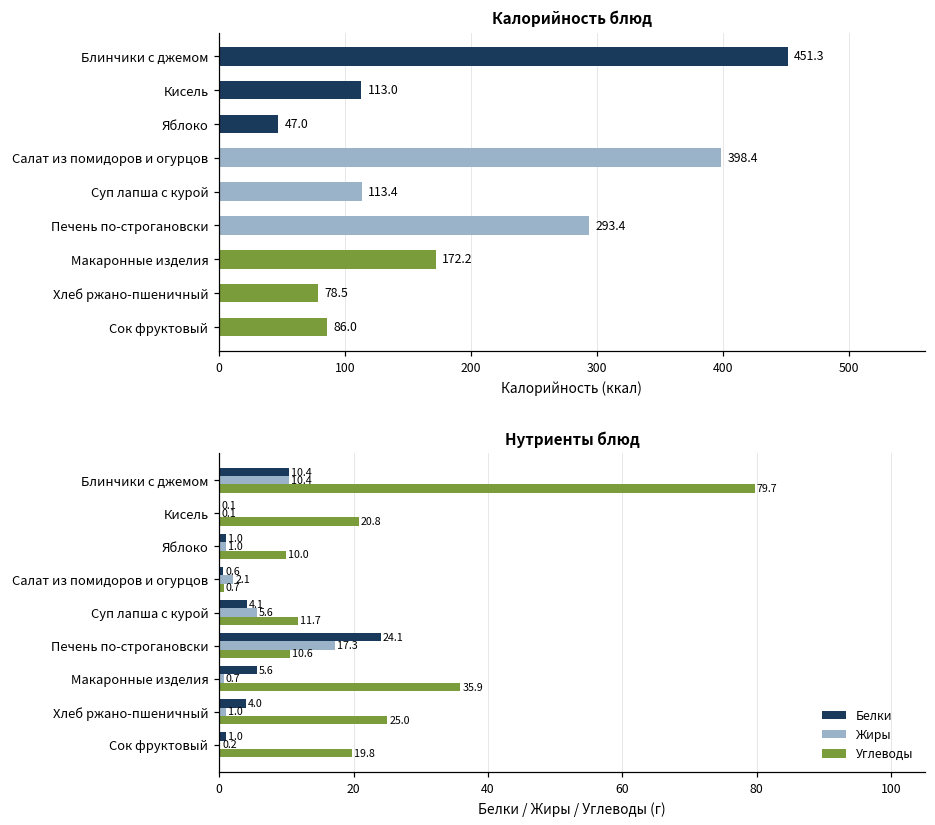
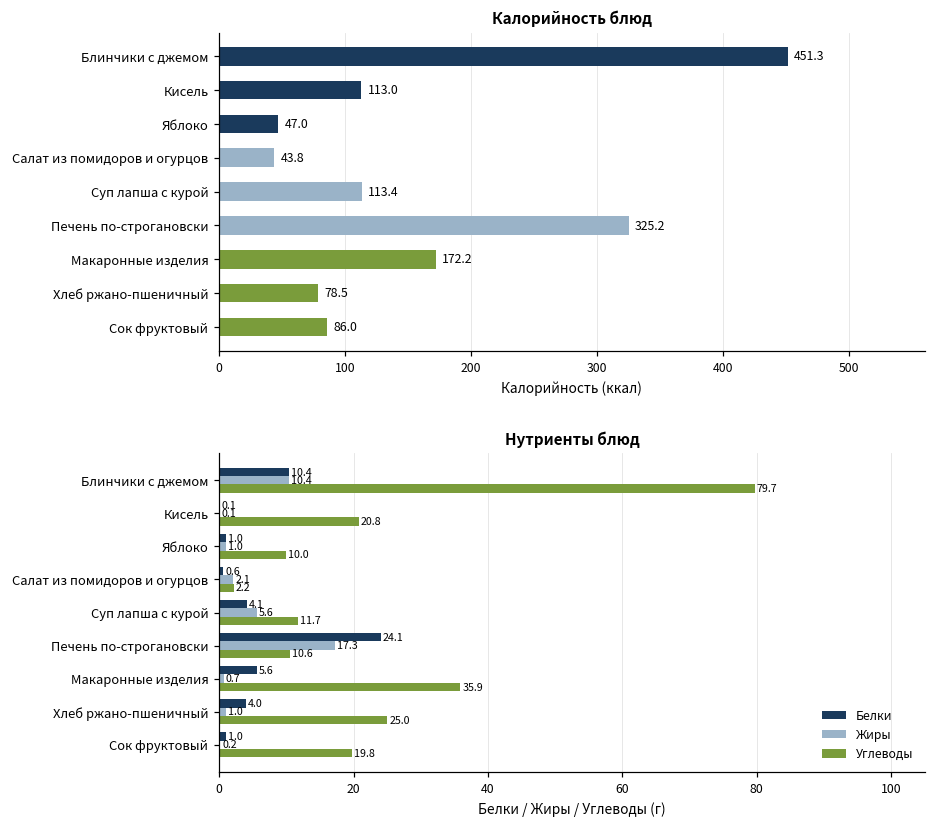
  {
    "Калорийность блюд": {
      "Блинчики с джемом": 451.3,
      "Кисель": 113.0,
      "Яблоко": 47.0,
-     "Салат из помидоров и огурцов": 398.4,
+     "Салат из помидоров и огурцов": 43.8,
      "Суп лапша с курой": 113.4,
-     "Печень по-строгановски": 293.4,
+     "Печень по-строгановски": 325.2,
      "Макаронные изделия": 172.2,
      "Хлеб ржано-пшеничный": 78.5,
      "Сок фруктовый": 86.0
    },
    "Нутриенты блюд": {
      "Белки": {
        "Салат из помидоров и огурцов": 0.6,
        "Суп лапша с курой": 4.1,
        "Печень по-строгановски": 24.1,
        "Макаронные изделия": 5.6,
        "Хлеб ржано-пшеничный": 4.0
      },
      "Жиры": {
        "Салат из помидоров и огурцов": 2.1,
        "Суп лапша с курой": 5.6,
        "Печень по-строгановски": 17.3,
        "Макаронные изделия": 0.7,
        "Хлеб ржано-пшеничный": 1.0
      },
      "Углеводы": {
        "Блинчики с джемом": 79.7,
        "Кисель": 20.8,
        "Яблоко": 10.0,
-       "Салат из помидоров и огурцов": 0.7,
+       "Салат из помидоров и огурцов": 2.2,
        "Суп лапша с курой": 11.7,
        "Печень по-строгановски": 10.6,
        "Макаронные изделия": 35.9,
        "Хлеб ржано-пшеничный": 25.0,
        "Сок фруктовый": 19.8
      }
    }
  }
